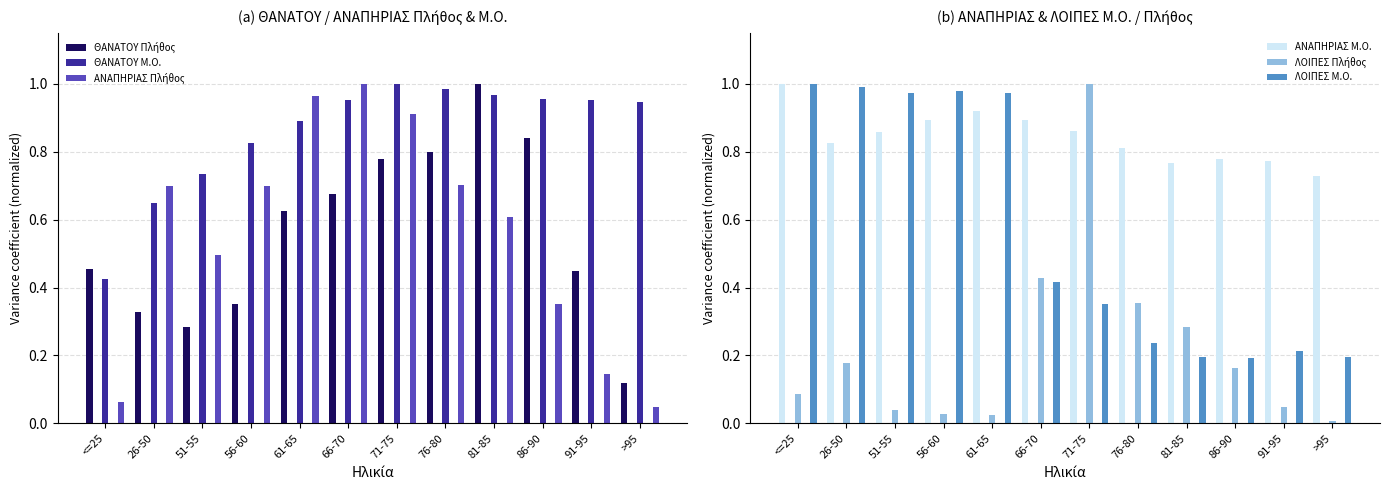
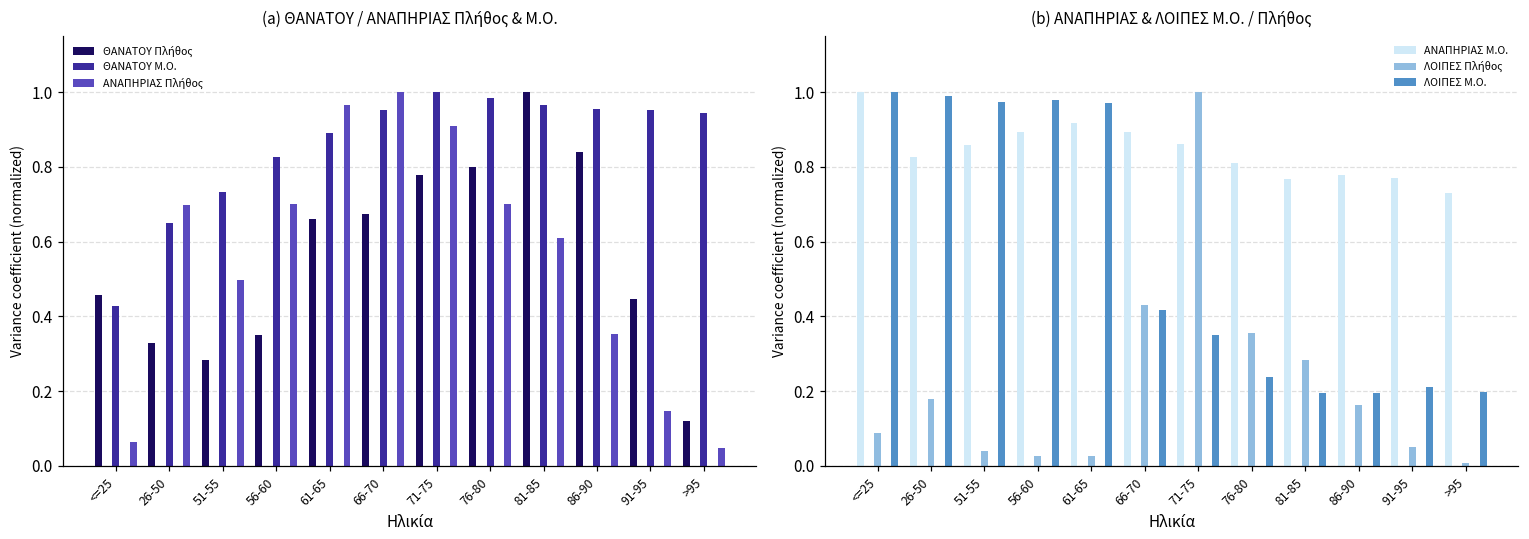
  {
    "(a) ΘΑΝΑΤΟΥ / ΑΝΑΠΗΡΙΑΣ Πλήθος & Μ.Ο.": {
      "ΘΑΝΑΤΟΥ Πλήθος": {
        "<=25": 0.46,
        "26-50": 0.33,
        "51-55": 0.28,
        "56-60": 0.35,
-       "61-65": 0.62,
+       "61-65": 0.66,
        "66-70": 0.67,
        "71-75": 0.78,
        "76-80": 0.80,
        "81-85": 1.00,
        "86-90": 0.84,
        "91-95": 0.45,
        ">95": 0.12
      }
    },
    "(b) ΑΝΑΠΗΡΙΑΣ & ΛΟΙΠΕΣ Μ.Ο. / Πλήθος": {
      "ΑΝΑΠΗΡΙΑΣ Μ.Ο.": {
        "<=25": 1.00,
        "26-50": 0.83,
        "51-55": 0.86,
        "56-60": 0.89,
        "61-65": 0.92,
        "66-70": 0.89,
        "71-75": 0.86,
        "76-80": 0.81,
        "81-85": 0.77,
        "86-90": 0.78,
        "91-95": 0.77,
        ">95": 0.73
      },
      "ΛΟΙΠΕΣ Πλήθος": {
        "<=25": 0.09,
        "26-50": 0.18,
        "51-55": 0.04,
        "56-60": 0.03,
        "61-65": 0.03,
        "66-70": 0.43,
        "71-75": 1.00,
        "76-80": 0.35,
        "81-85": 0.28,
        "86-90": 0.16,
        "91-95": 0.05
      },
      "ΛΟΙΠΕΣ Μ.Ο.": {
        "<=25": 1.00,
        "26-50": 0.99,
        "51-55": 0.97,
        "56-60": 0.98,
        "61-65": 0.97,
        "66-70": 0.42,
        "71-75": 0.35,
        "76-80": 0.24,
        "81-85": 0.19,
        "86-90": 0.19,
        "91-95": 0.21,
        ">95": 0.20
      }
    }
  }
